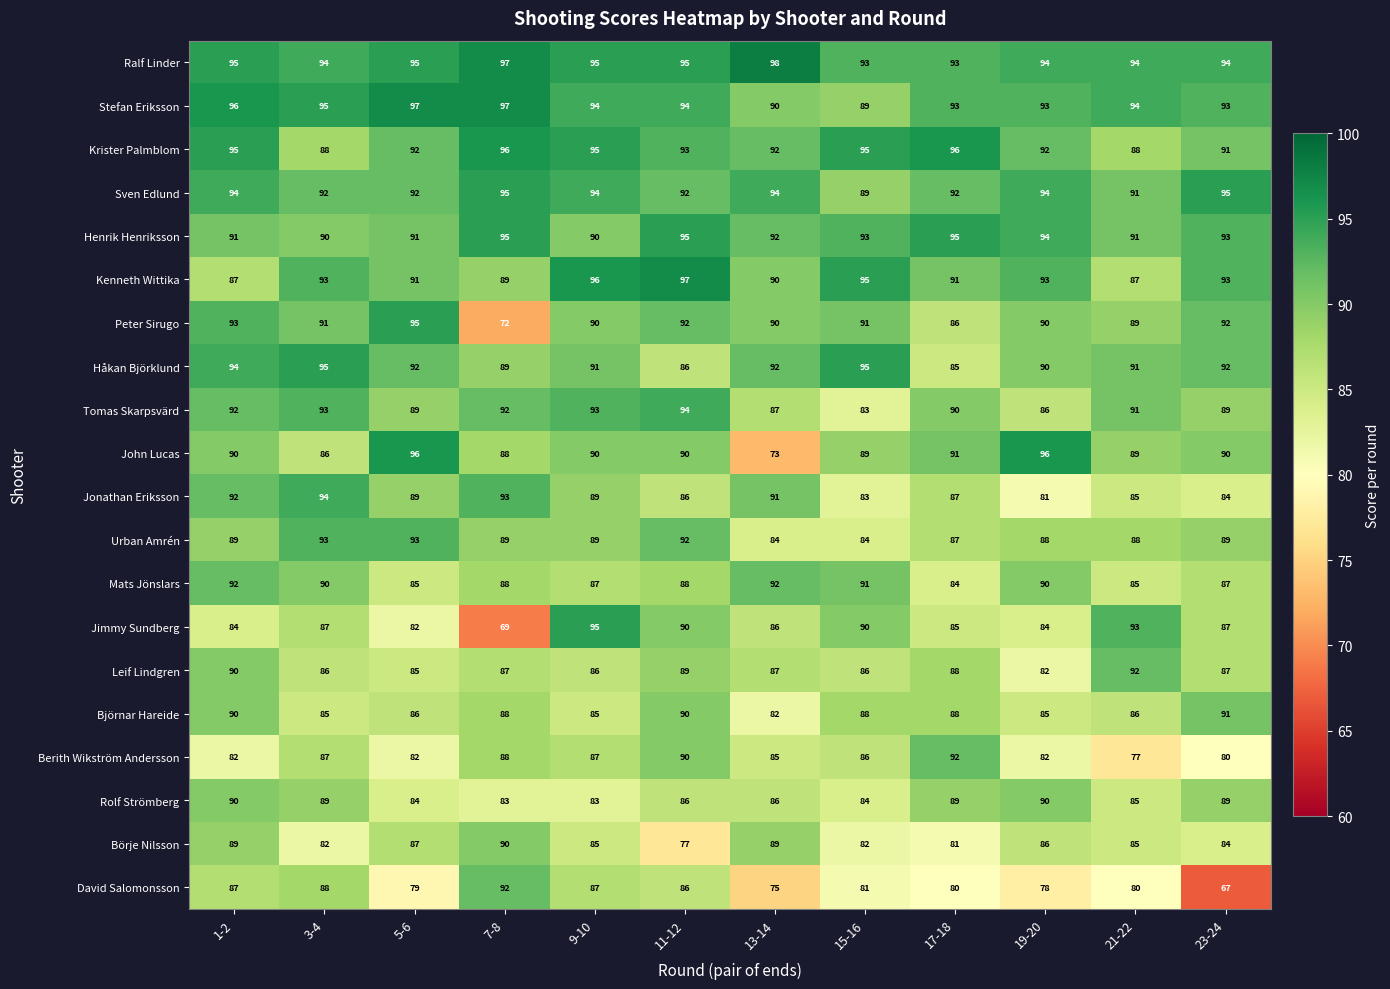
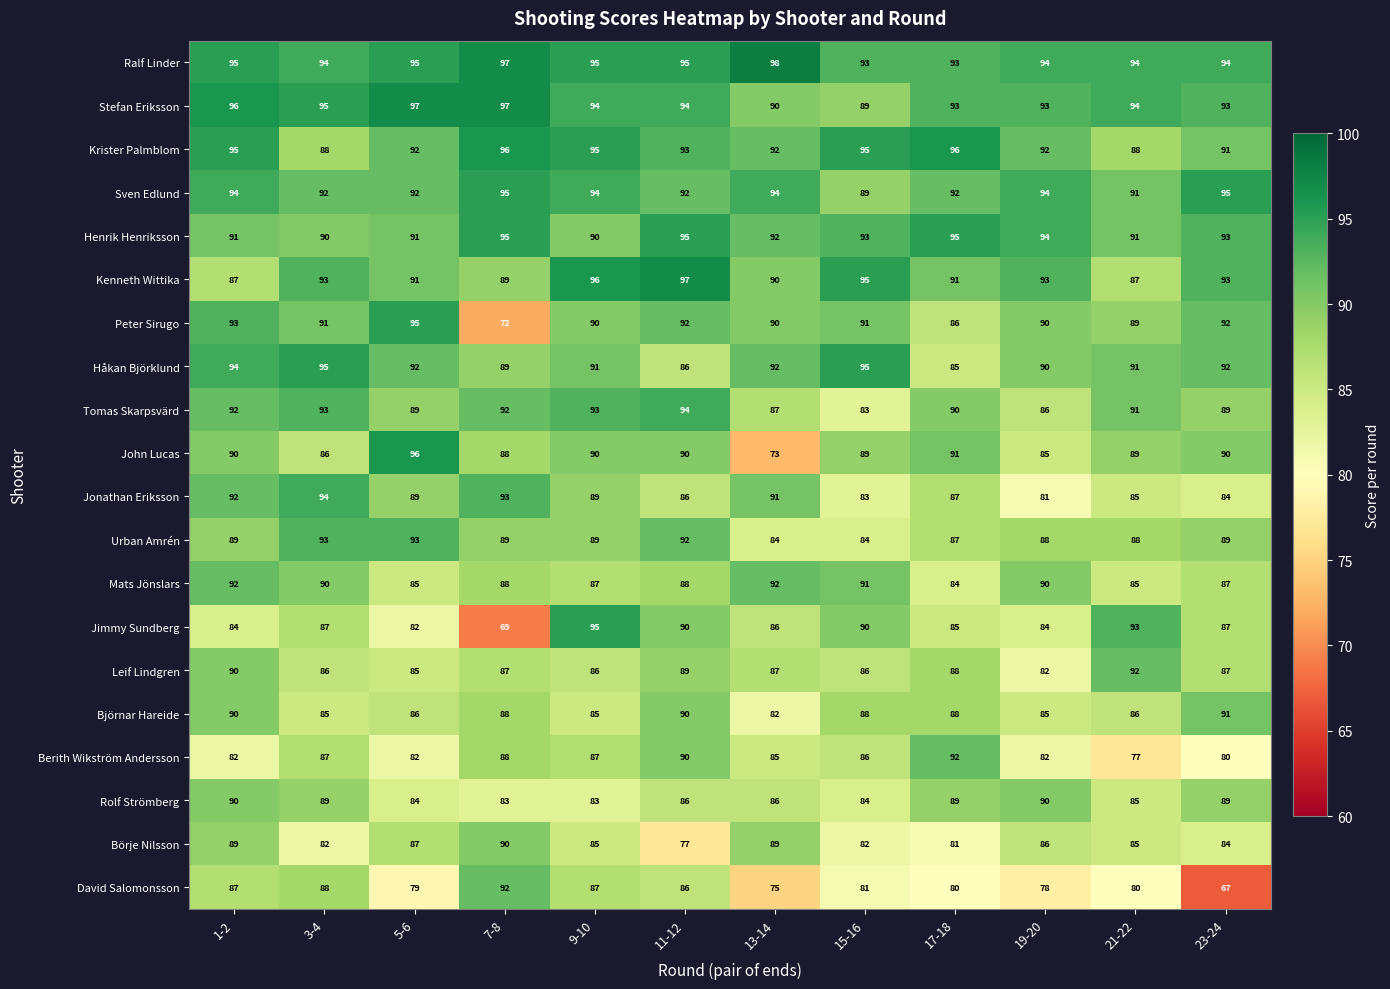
  {
    "John Lucas": {
      "1-2": 90,
      "3-4": 86,
      "5-6": 96,
      "7-8": 88,
      "9-10": 90,
      "11-12": 90,
      "13-14": 73,
      "15-16": 89,
      "17-18": 91,
-     "19-20": 96,
+     "19-20": 85,
      "21-22": 89,
      "23-24": 90
    }
  }
